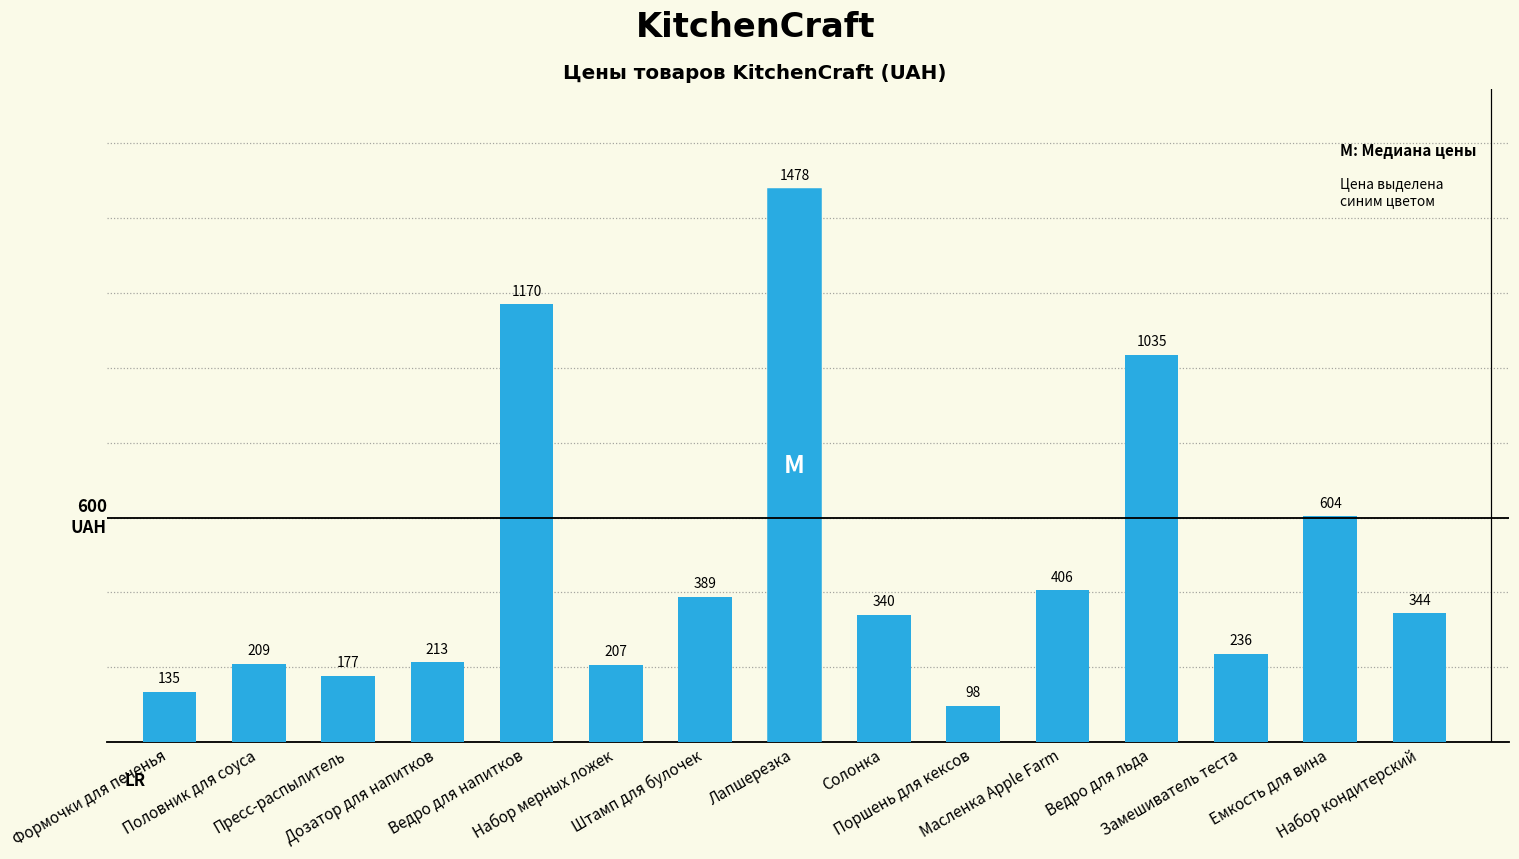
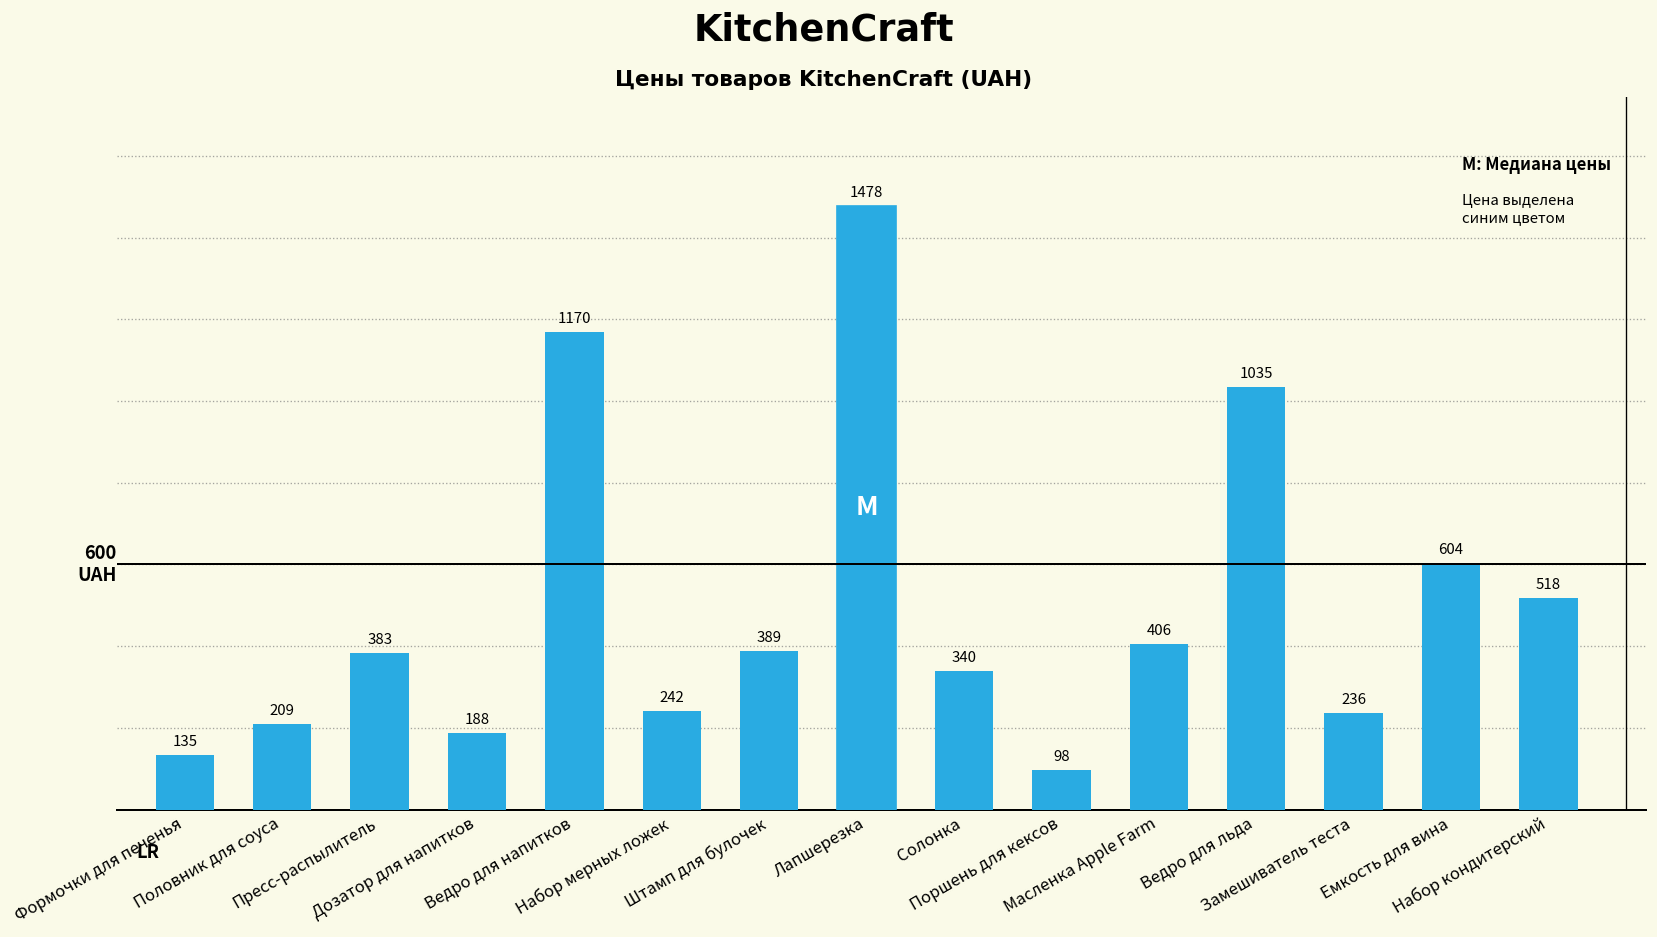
  {
    "Формочки для печенья": 135,
    "Половник для соуса": 209,
-   "Пресс-распылитель": 177,
-   "Дозатор для напитков": 213,
+   "Пресс-распылитель": 383,
+   "Дозатор для напитков": 188,
    "Ведро для напитков": 1170,
-   "Набор мерных ложек": 207,
+   "Набор мерных ложек": 242,
    "Штамп для булочек": 389,
    "Лапшерезка": 1478,
    "Солонка": 340,
    "Поршень для кексов": 98,
    "Масленка Apple Farm": 406,
    "Ведро для льда": 1035,
    "Замешиватель теста": 236,
    "Емкость для вина": 604,
-   "Набор кондитерский": 344
+   "Набор кондитерский": 518
  }
